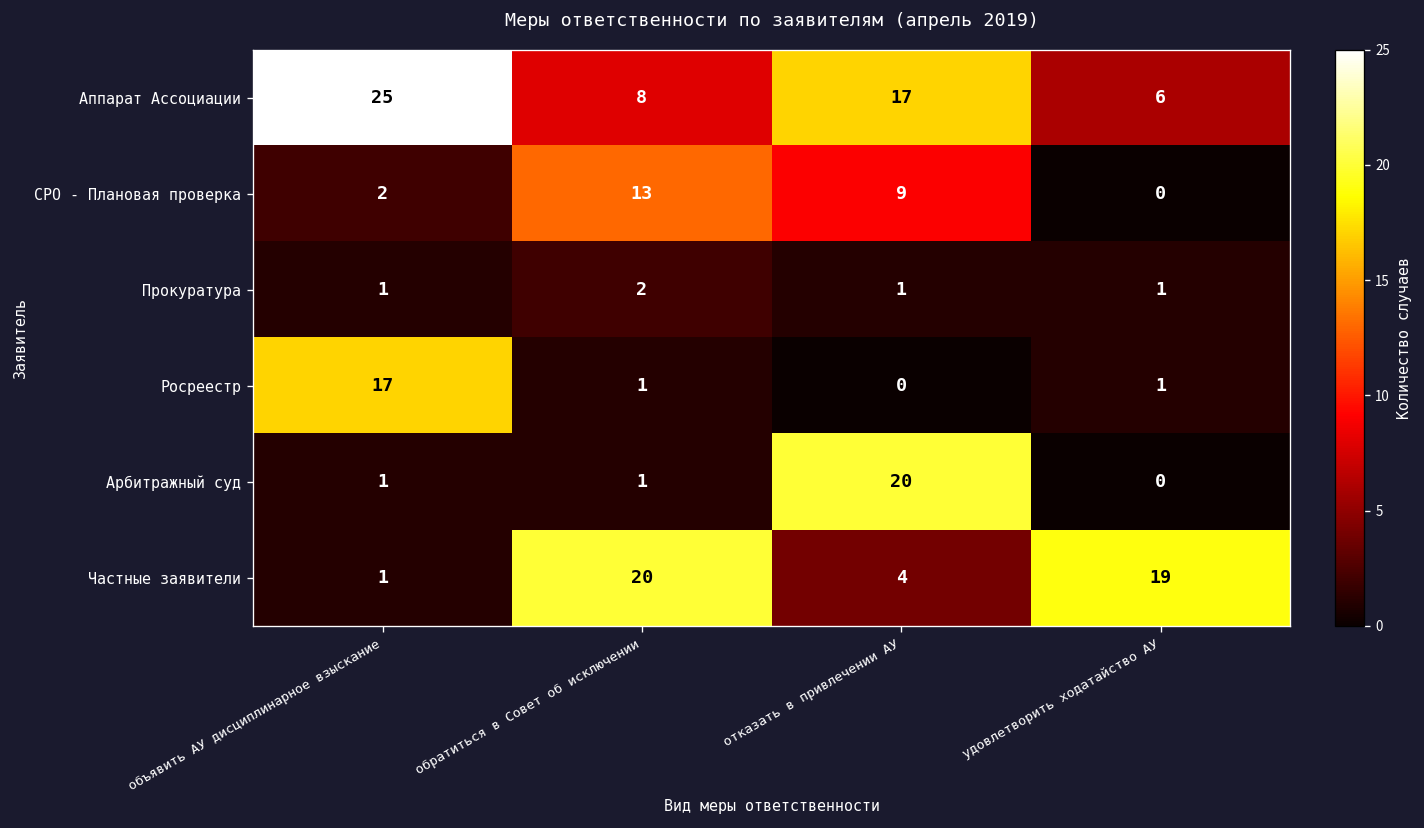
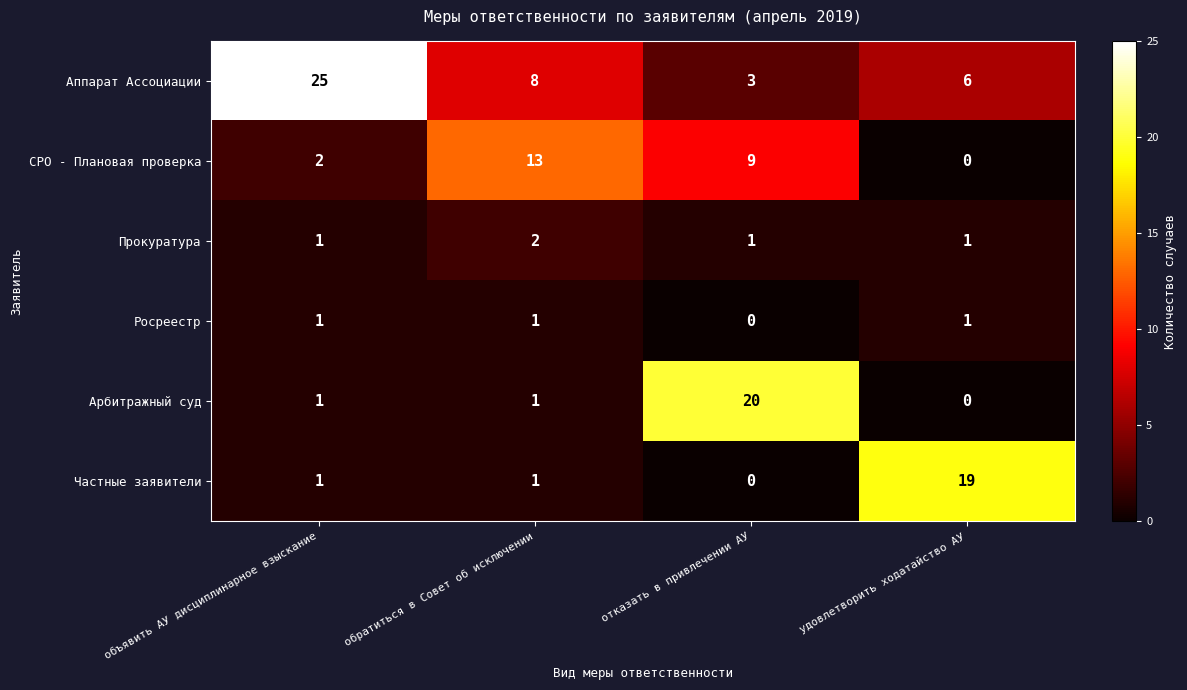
  {
    "Аппарат Ассоциации": {
      "объявить АУ дисциплинарное взыскание": 25,
      "обратиться в Совет об исключении": 8,
-     "отказать в привлечении АУ": 17,
+     "отказать в привлечении АУ": 3,
      "удовлетворить ходатайство АУ": 6
    },
    "СРО - Плановая проверка": {
      "объявить АУ дисциплинарное взыскание": 2,
      "обратиться в Совет об исключении": 13,
      "отказать в привлечении АУ": 9,
      "удовлетворить ходатайство АУ": 0
    },
    "Прокуратура": {
      "объявить АУ дисциплинарное взыскание": 1,
      "обратиться в Совет об исключении": 2,
      "отказать в привлечении АУ": 1,
      "удовлетворить ходатайство АУ": 1
    },
    "Росреестр": {
-     "объявить АУ дисциплинарное взыскание": 17,
+     "объявить АУ дисциплинарное взыскание": 1,
      "обратиться в Совет об исключении": 1,
      "отказать в привлечении АУ": 0,
      "удовлетворить ходатайство АУ": 1
    },
    "Арбитражный суд": {
      "объявить АУ дисциплинарное взыскание": 1,
      "обратиться в Совет об исключении": 1,
      "отказать в привлечении АУ": 20,
      "удовлетворить ходатайство АУ": 0
    },
    "Частные заявители": {
      "объявить АУ дисциплинарное взыскание": 1,
-     "обратиться в Совет об исключении": 20,
-     "отказать в привлечении АУ": 4,
+     "обратиться в Совет об исключении": 1,
+     "отказать в привлечении АУ": 0,
      "удовлетворить ходатайство АУ": 19
    }
  }
